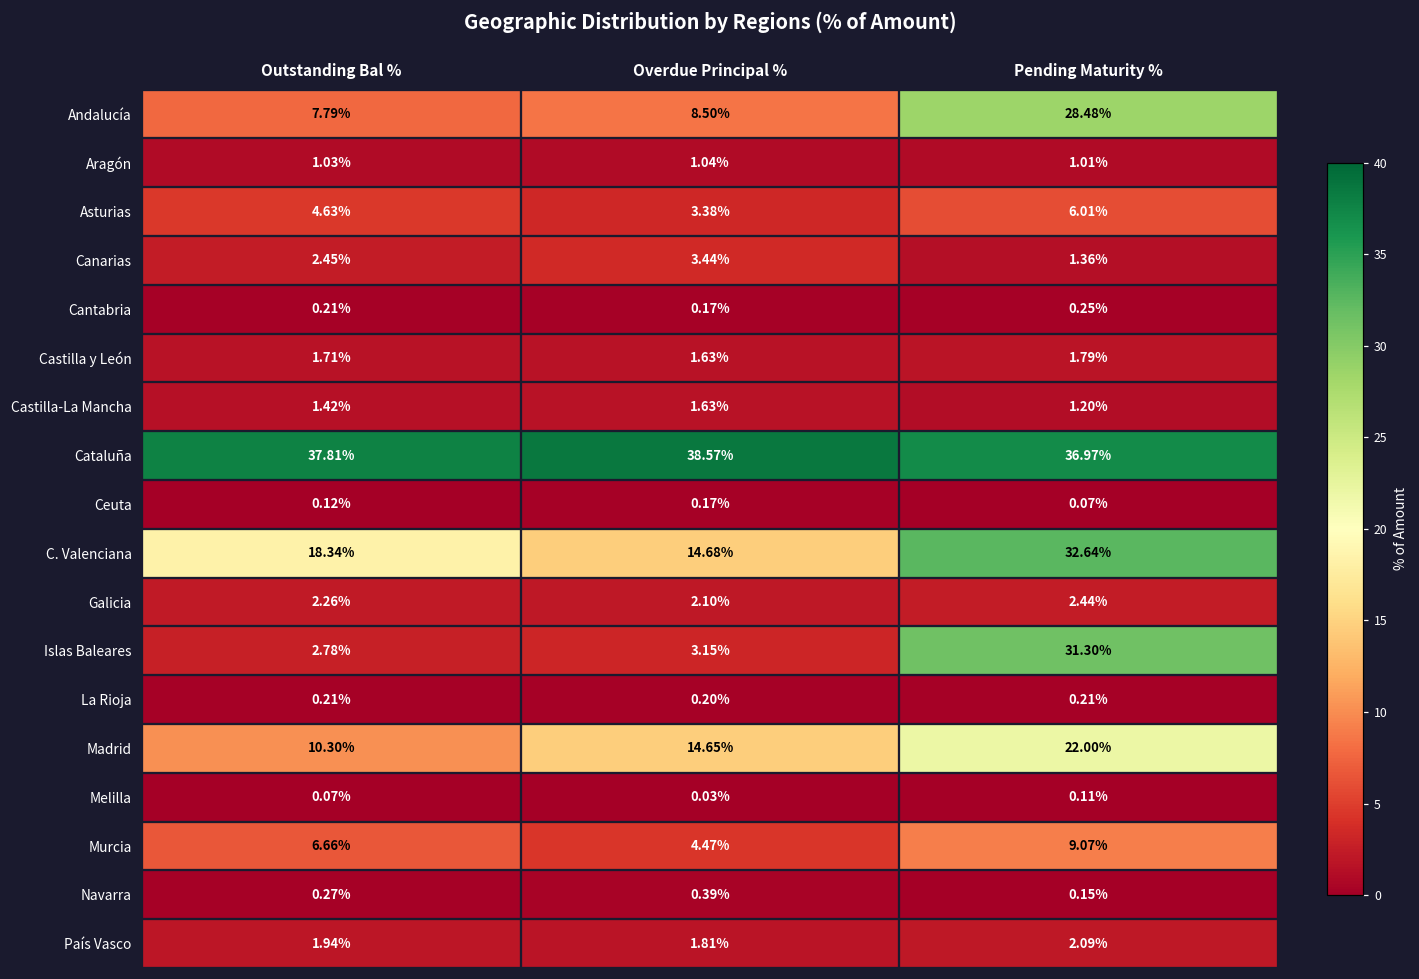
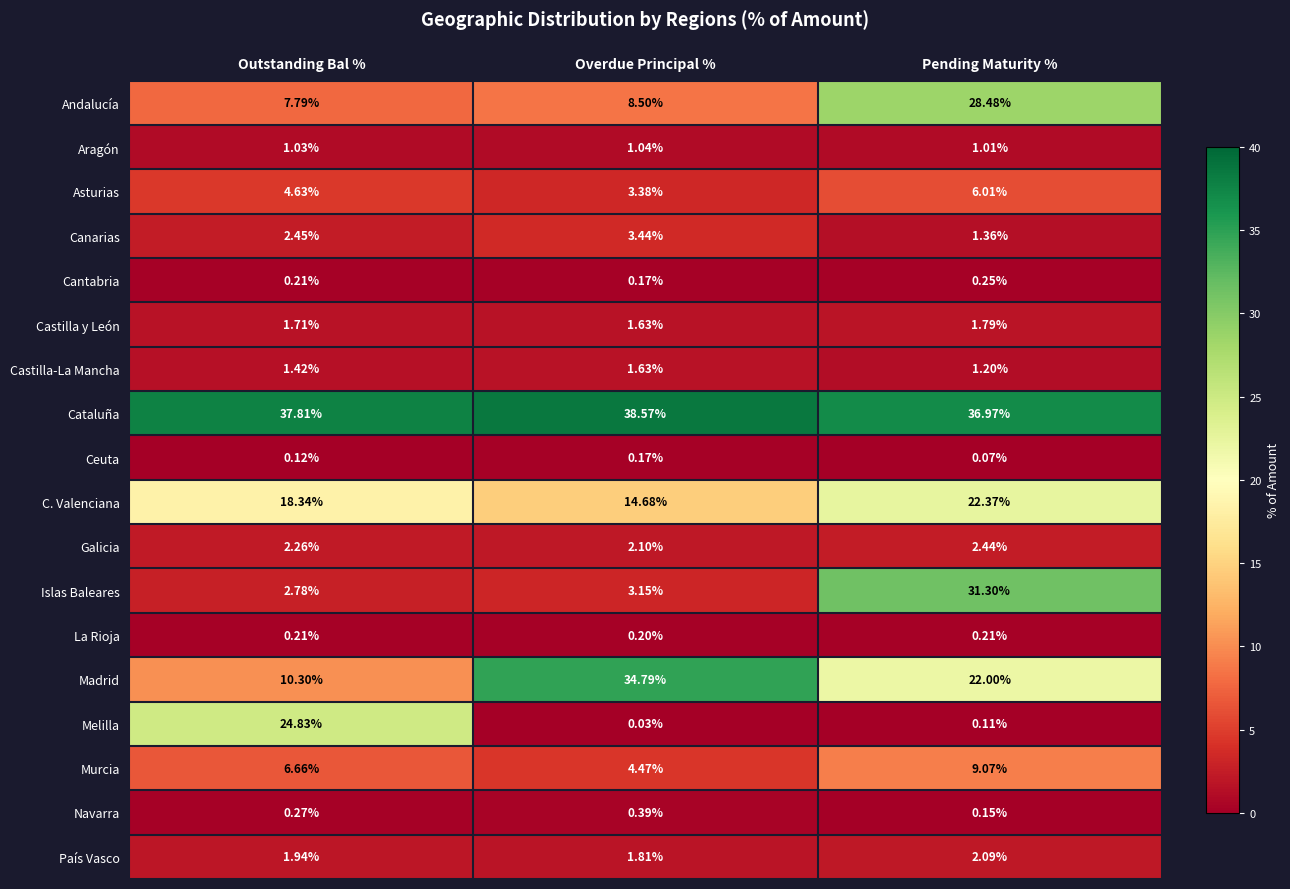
  {
    "Andalucía": {
      "Outstanding Bal %": "7.79%",
      "Overdue Principal %": "8.50%",
      "Pending Maturity %": "28.48%"
    },
    "Aragón": {
      "Outstanding Bal %": "1.03%",
      "Overdue Principal %": "1.04%",
      "Pending Maturity %": "1.01%"
    },
    "Asturias": {
      "Outstanding Bal %": "4.63%",
      "Overdue Principal %": "3.38%",
      "Pending Maturity %": "6.01%"
    },
    "Canarias": {
      "Outstanding Bal %": "2.45%",
      "Overdue Principal %": "3.44%",
      "Pending Maturity %": "1.36%"
    },
    "Cantabria": {
      "Outstanding Bal %": "0.21%",
      "Overdue Principal %": "0.17%",
      "Pending Maturity %": "0.25%"
    },
    "Castilla y León": {
      "Outstanding Bal %": "1.71%",
      "Overdue Principal %": "1.63%",
      "Pending Maturity %": "1.79%"
    },
    "Castilla-La Mancha": {
      "Outstanding Bal %": "1.42%",
      "Overdue Principal %": "1.63%",
      "Pending Maturity %": "1.20%"
    },
    "Cataluña": {
      "Outstanding Bal %": "37.81%",
      "Overdue Principal %": "38.57%",
      "Pending Maturity %": "36.97%"
    },
    "Ceuta": {
      "Outstanding Bal %": "0.12%",
      "Overdue Principal %": "0.17%",
      "Pending Maturity %": "0.07%"
    },
    "C. Valenciana": {
      "Outstanding Bal %": "18.34%",
      "Overdue Principal %": "14.68%",
-     "Pending Maturity %": "32.64%"
+     "Pending Maturity %": "22.37%"
    },
    "Galicia": {
      "Outstanding Bal %": "2.26%",
      "Overdue Principal %": "2.10%",
      "Pending Maturity %": "2.44%"
    },
    "Islas Baleares": {
      "Outstanding Bal %": "2.78%",
      "Overdue Principal %": "3.15%",
      "Pending Maturity %": "31.30%"
    },
    "La Rioja": {
      "Outstanding Bal %": "0.21%",
      "Overdue Principal %": "0.20%",
      "Pending Maturity %": "0.21%"
    },
    "Madrid": {
      "Outstanding Bal %": "10.30%",
-     "Overdue Principal %": "14.65%",
+     "Overdue Principal %": "34.79%",
      "Pending Maturity %": "22.00%"
    },
    "Melilla": {
-     "Outstanding Bal %": "0.07%",
+     "Outstanding Bal %": "24.83%",
      "Overdue Principal %": "0.03%",
      "Pending Maturity %": "0.11%"
    },
    "Murcia": {
      "Outstanding Bal %": "6.66%",
      "Overdue Principal %": "4.47%",
      "Pending Maturity %": "9.07%"
    },
    "Navarra": {
      "Outstanding Bal %": "0.27%",
      "Overdue Principal %": "0.39%",
      "Pending Maturity %": "0.15%"
    },
    "País Vasco": {
      "Outstanding Bal %": "1.94%",
      "Overdue Principal %": "1.81%",
      "Pending Maturity %": "2.09%"
    }
  }
